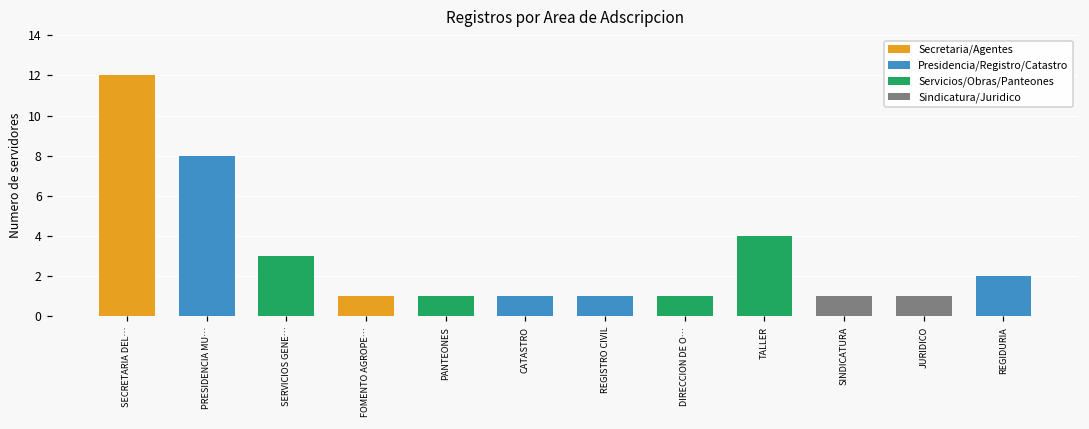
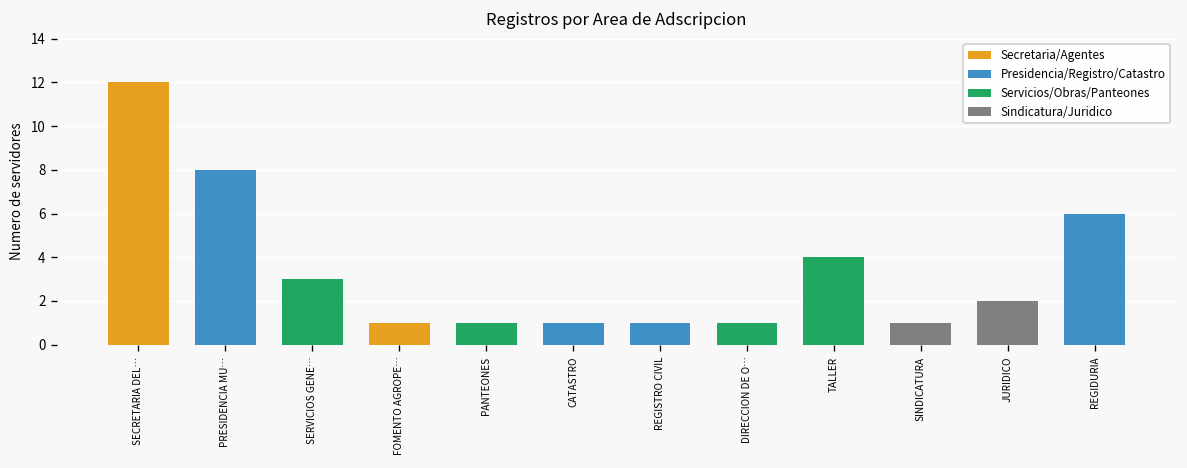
  {
    "SECRETARIA DEL…": 12,
    "PRESIDENCIA MU…": 8,
    "SERVICIOS GENE…": 3,
    "FOMENTO AGROPE…": 1,
    "PANTEONES": 1,
    "CATASTRO": 1,
    "REGISTRO CIVIL": 1,
    "DIRECCION DE O…": 1,
    "TALLER": 4,
    "SINDICATURA": 1,
-   "JURIDICO": 1,
-   "REGIDURIA": 2
+   "JURIDICO": 2,
+   "REGIDURIA": 6
  }
